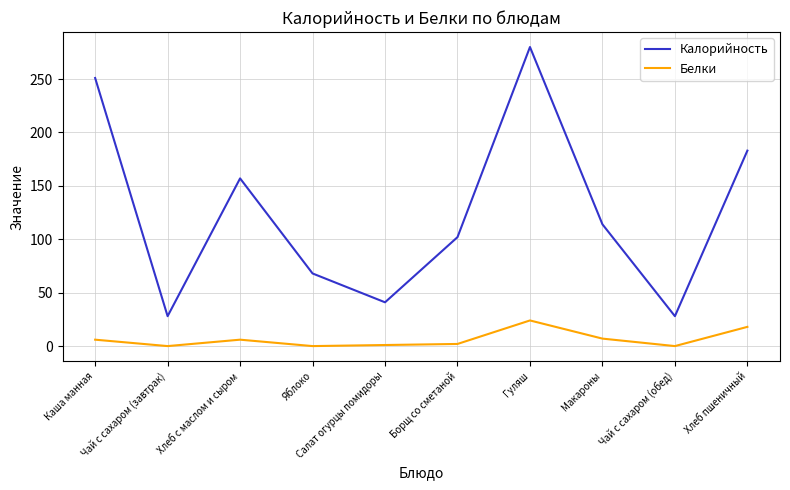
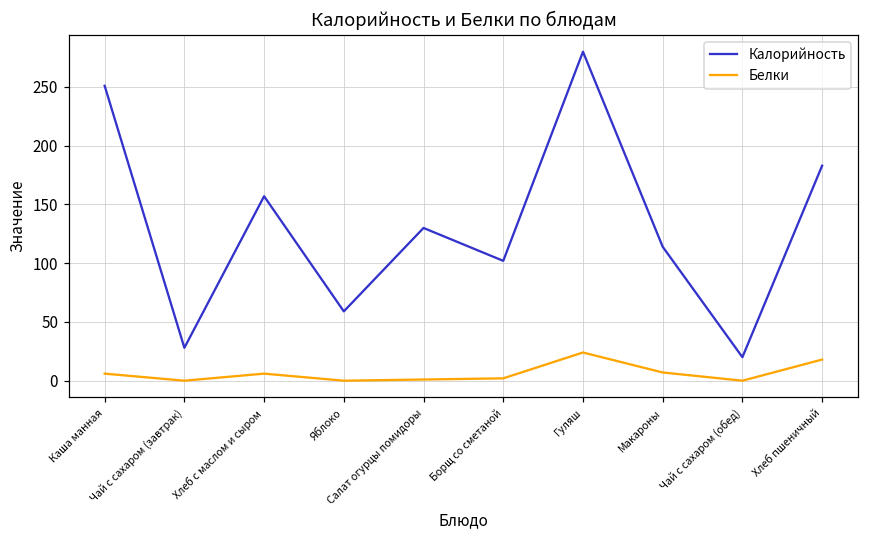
  {
    "Калорийность": {
      "Каша манная": 251,
      "Чай с сахаром (завтрак)": 28,
      "Хлеб с маслом и сыром": 157,
-     "Яблоко": 68,
-     "Салат огурцы помидоры": 41,
+     "Яблоко": 59,
+     "Салат огурцы помидоры": 130,
      "Борщ со сметаной": 102,
      "Гуляш": 280,
      "Макароны": 114,
-     "Чай с сахаром (обед)": 28,
+     "Чай с сахаром (обед)": 20,
      "Хлеб пшеничный": 183
    },
    "Белки": {
      "Каша манная": 6,
      "Чай с сахаром (завтрак)": 0,
      "Хлеб с маслом и сыром": 6,
      "Яблоко": 0,
      "Салат огурцы помидоры": 1,
      "Борщ со сметаной": 2,
      "Гуляш": 24,
      "Макароны": 7,
      "Чай с сахаром (обед)": 0,
      "Хлеб пшеничный": 18
    }
  }
